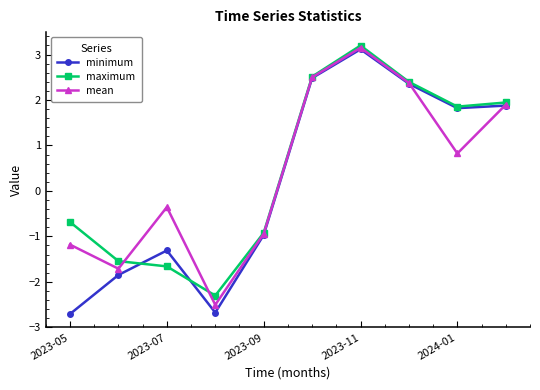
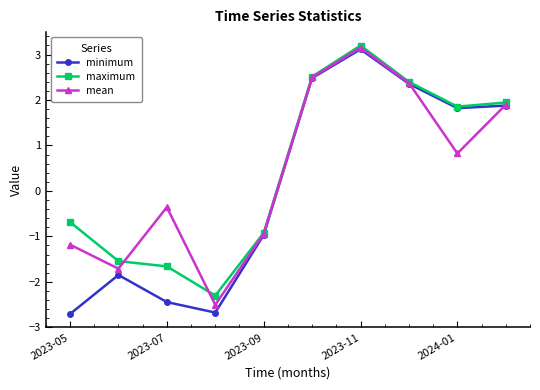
  {
    "minimum": {
      "2023-05": -2.7,
-     "2023-07": -1.3
+     "2023-07": -2.4
    },
    "maximum": {
      "2023-05": -0.7,
      "2023-07": -1.7
    },
    "mean": {
      "2023-05": -1.2,
      "2023-07": -0.4,
      "2024-01": 0.8
    }
  }
